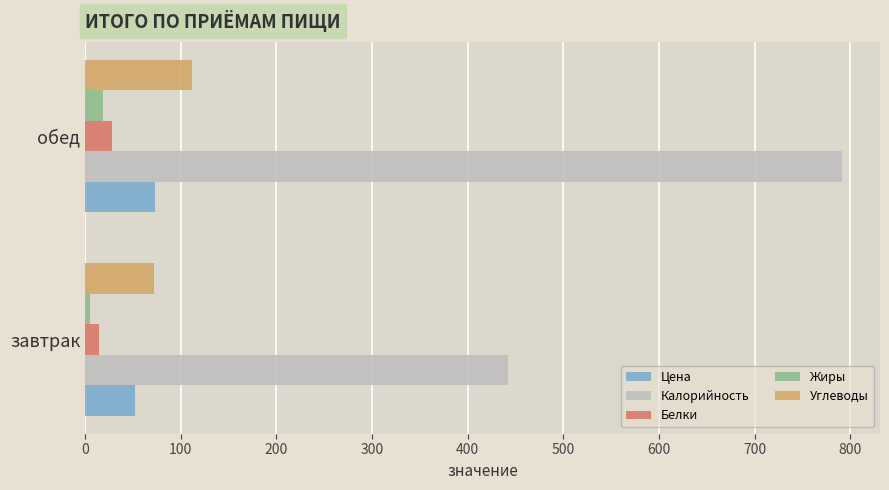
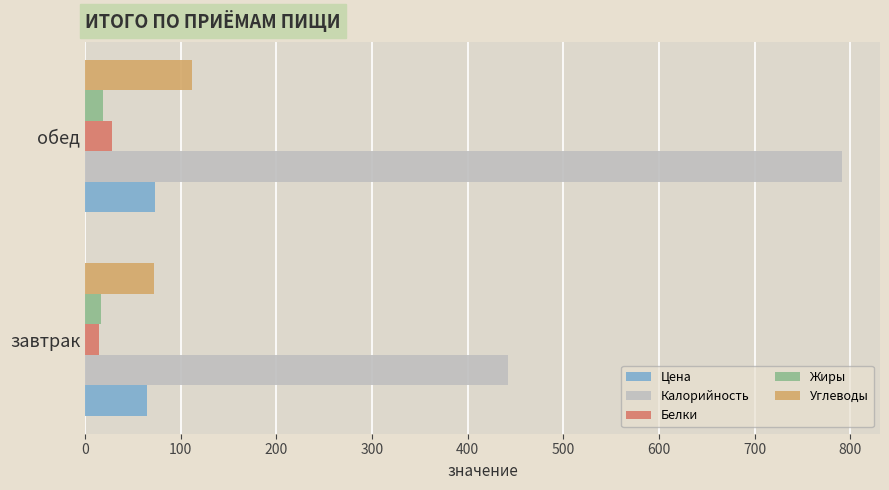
  {
    "Цена": {
      "обед": 70,
-     "завтрак": 50
+     "завтрак": 60
    },
    "Калорийность": {
      "обед": 790,
      "завтрак": 440
    },
    "Жиры": {
      "обед": 20,
-     "завтрак": 10
+     "завтрак": 20
    }
  }
